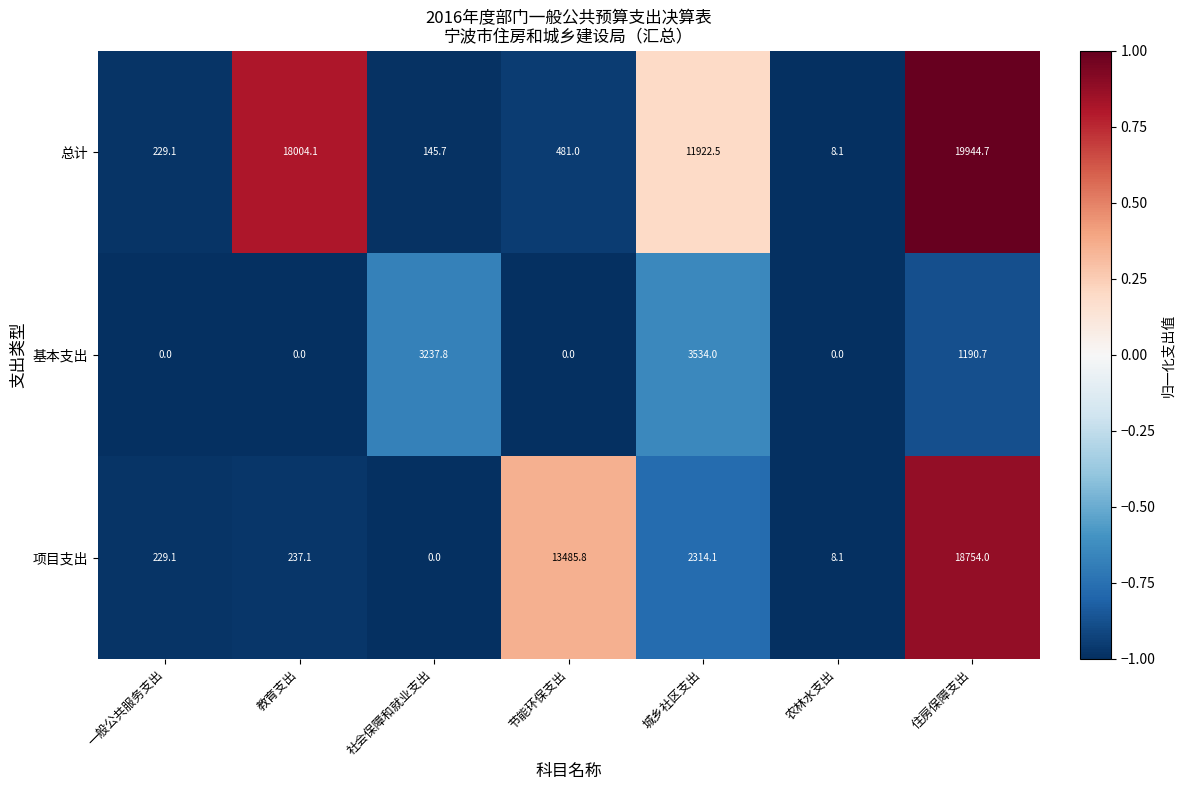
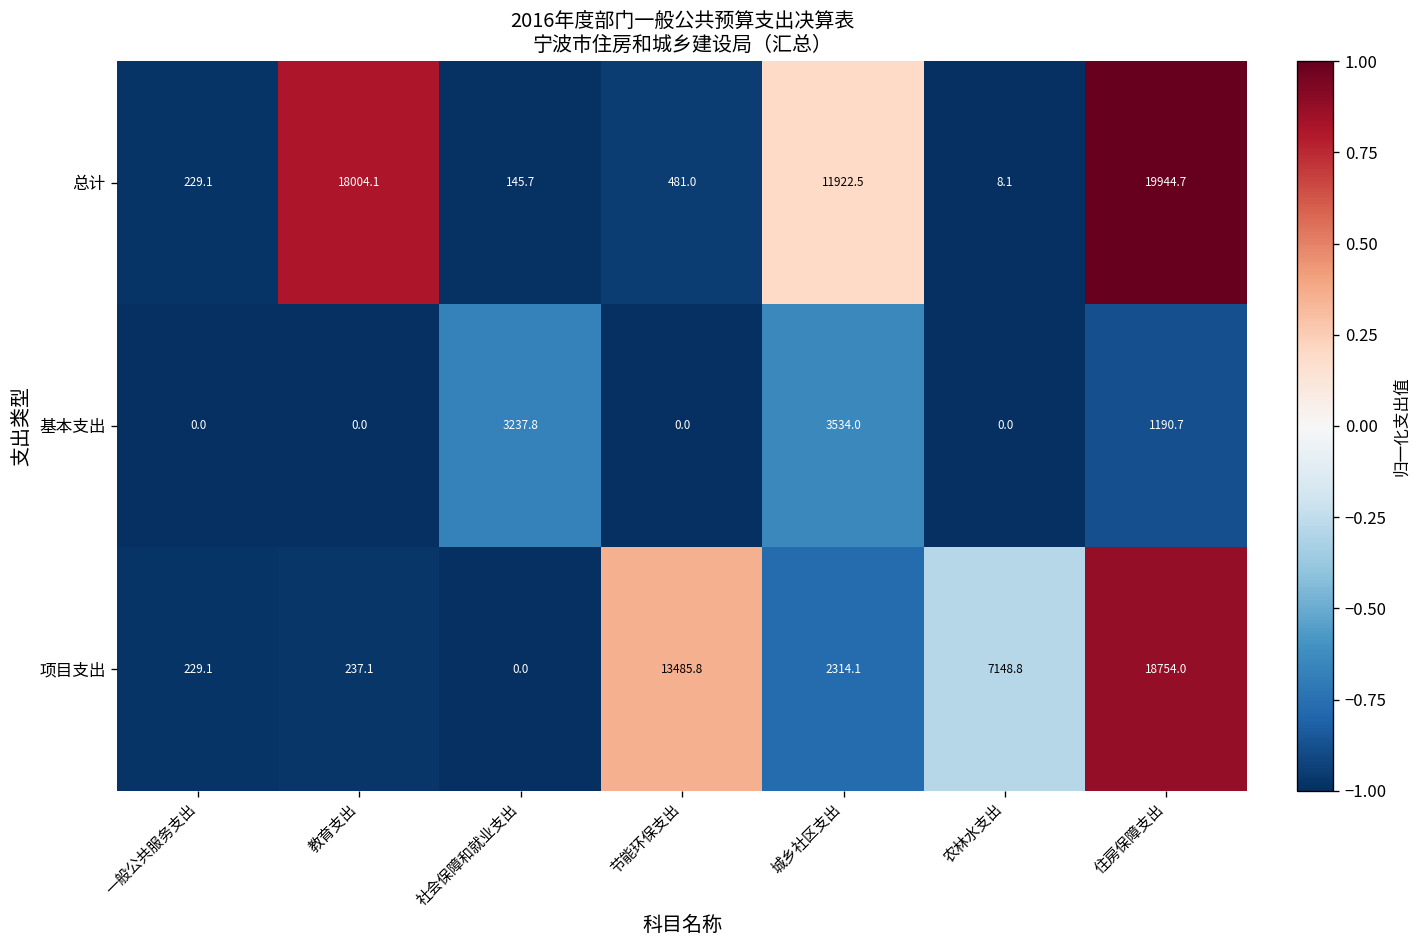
  {
    "总计": {
      "一般公共服务支出": 229.1,
      "教育支出": 18004.1,
      "社会保障和就业支出": 145.7,
      "节能环保支出": 481.0,
      "城乡社区支出": 11922.5,
      "农林水支出": 8.1,
      "住房保障支出": 19944.7
    },
    "基本支出": {
      "一般公共服务支出": 0.0,
      "教育支出": 0.0,
      "社会保障和就业支出": 3237.8,
      "节能环保支出": 0.0,
      "城乡社区支出": 3534.0,
      "农林水支出": 0.0,
      "住房保障支出": 1190.7
    },
    "项目支出": {
      "一般公共服务支出": 229.1,
      "教育支出": 237.1,
      "社会保障和就业支出": 0.0,
      "节能环保支出": 13485.8,
      "城乡社区支出": 2314.1,
-     "农林水支出": 8.1,
+     "农林水支出": 7148.8,
      "住房保障支出": 18754.0
    }
  }
